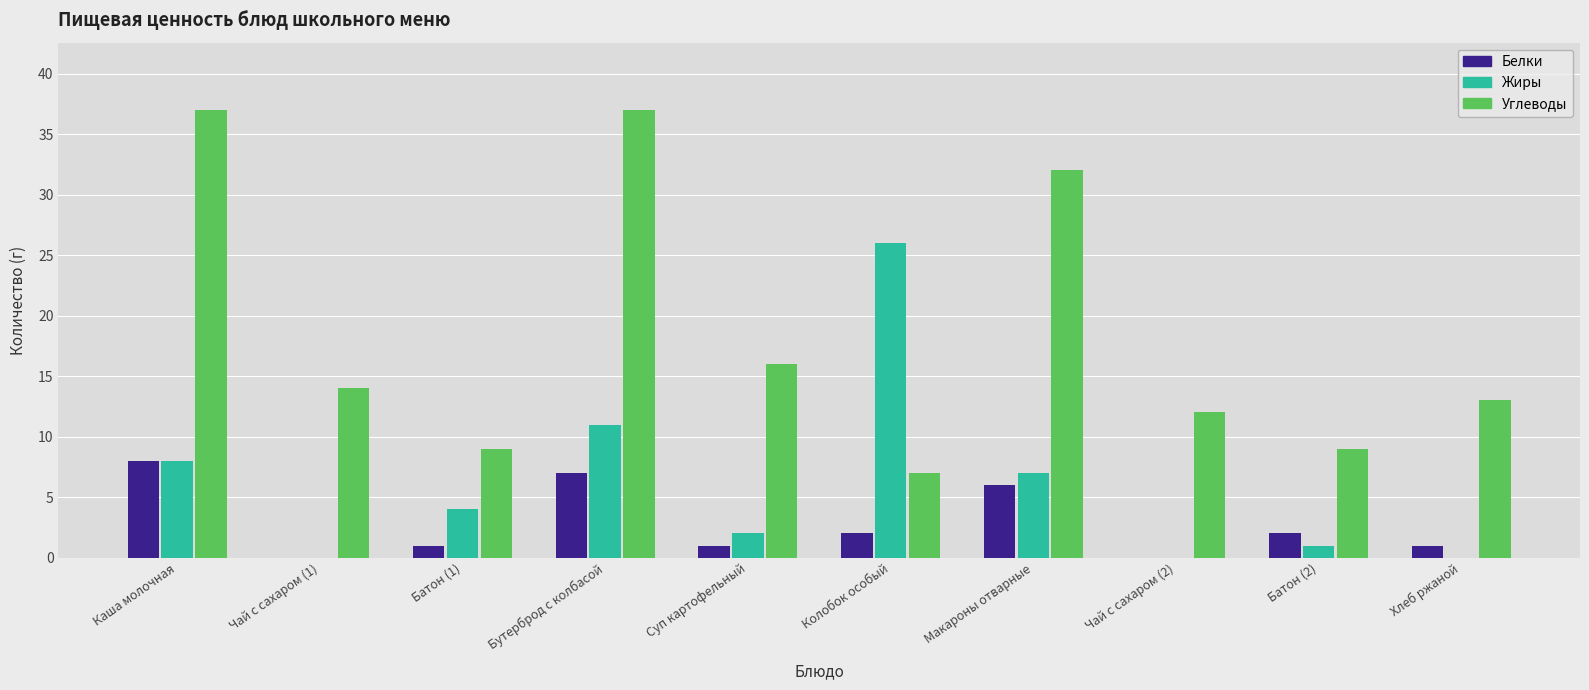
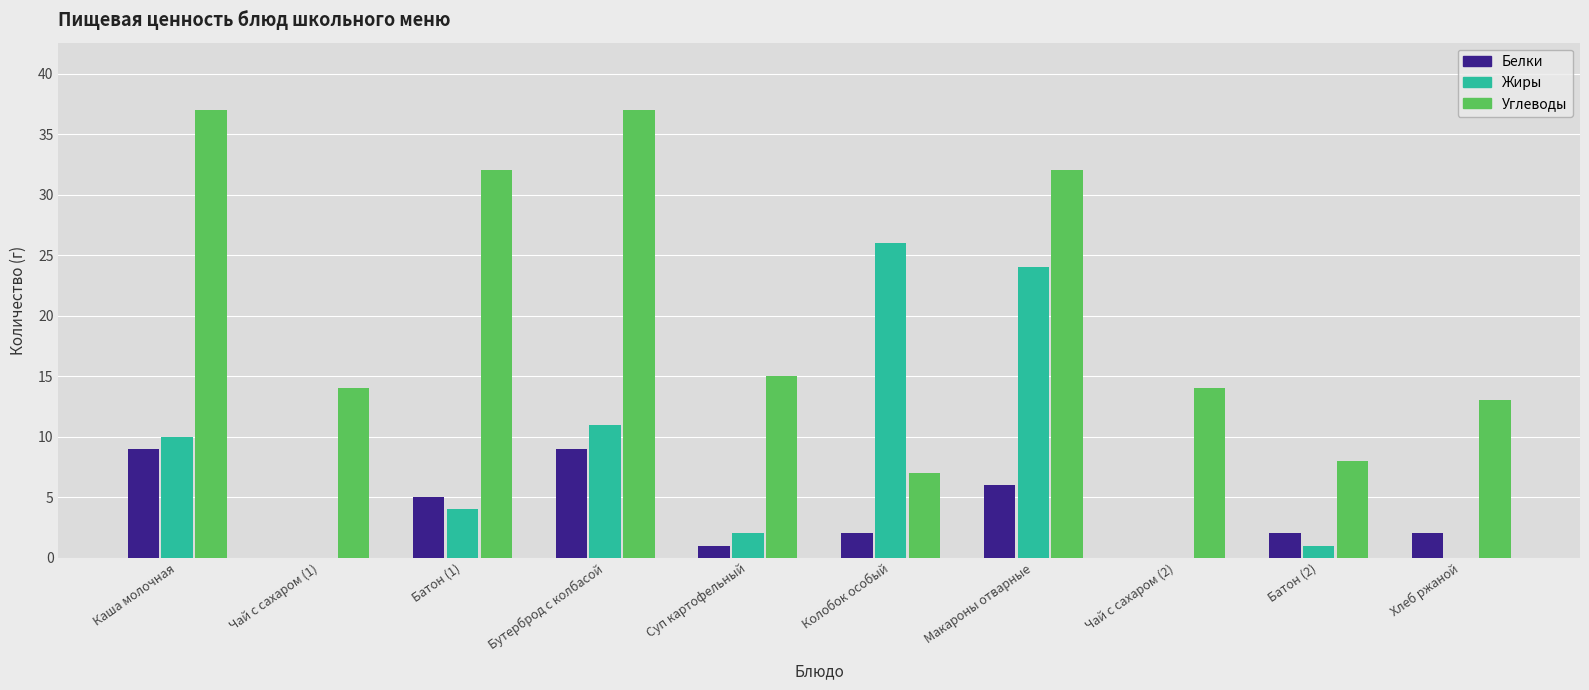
  {
    "Белки": {
-     "Каша молочная": 8,
+     "Каша молочная": 9,
      "Чай с сахаром (1)": 0,
-     "Батон (1)": 1,
-     "Бутерброд с колбасой": 7,
+     "Батон (1)": 5,
+     "Бутерброд с колбасой": 9,
      "Суп картофельный": 1,
      "Колобок особый": 2,
      "Макароны отварные": 6,
      "Чай с сахаром (2)": 0,
      "Батон (2)": 2,
-     "Хлеб ржаной": 1
+     "Хлеб ржаной": 2
    },
    "Жиры": {
-     "Каша молочная": 8,
+     "Каша молочная": 10,
      "Чай с сахаром (1)": 0,
      "Батон (1)": 4,
      "Бутерброд с колбасой": 11,
      "Суп картофельный": 2,
      "Колобок особый": 26,
-     "Макароны отварные": 7,
+     "Макароны отварные": 24,
      "Чай с сахаром (2)": 0,
      "Батон (2)": 1,
      "Хлеб ржаной": 0
    },
    "Углеводы": {
      "Каша молочная": 37,
      "Чай с сахаром (1)": 14,
-     "Батон (1)": 9,
+     "Батон (1)": 32,
      "Бутерброд с колбасой": 37,
-     "Суп картофельный": 16,
+     "Суп картофельный": 15,
      "Колобок особый": 7,
      "Макароны отварные": 32,
-     "Чай с сахаром (2)": 12,
-     "Батон (2)": 9,
+     "Чай с сахаром (2)": 14,
+     "Батон (2)": 8,
      "Хлеб ржаной": 13
    }
  }
